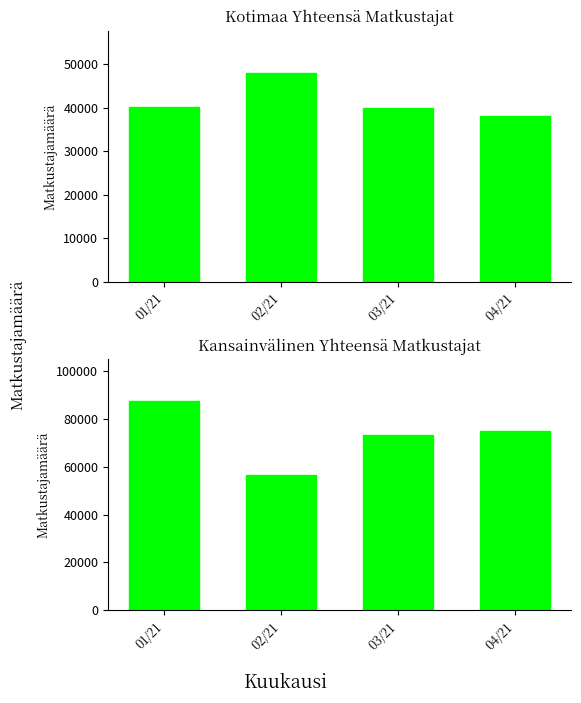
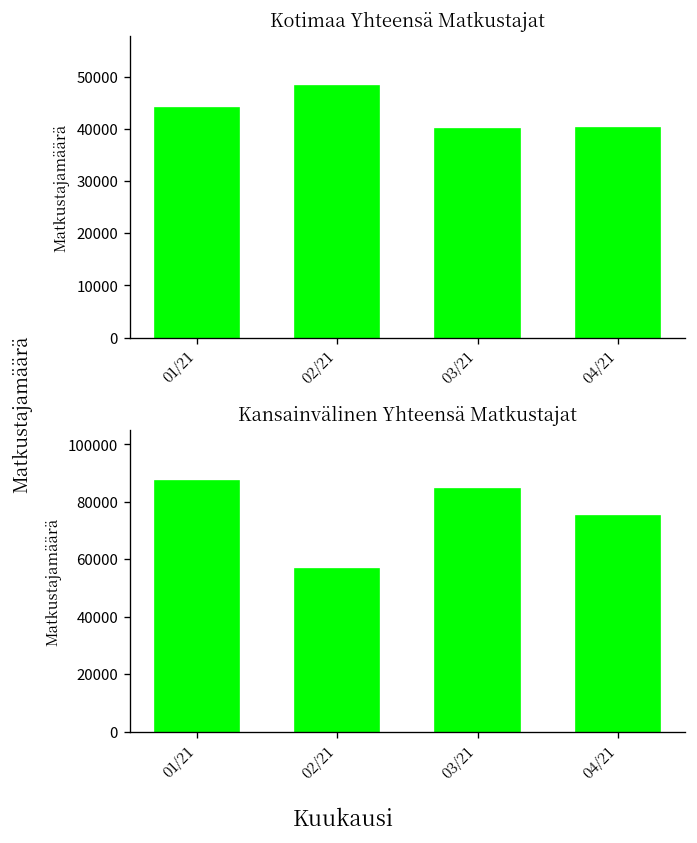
  {
    "Kotimaa Yhteensä Matkustajat": {
-     "01/21": 40000,
+     "01/21": 44000,
      "02/21": 48000,
      "03/21": 40000,
-     "04/21": 38000
+     "04/21": 40000
    },
    "Kansainvälinen Yhteensä Matkustajat": {
      "01/21": 87000,
      "02/21": 57000,
-     "03/21": 73000,
+     "03/21": 85000,
      "04/21": 75000
    }
  }
